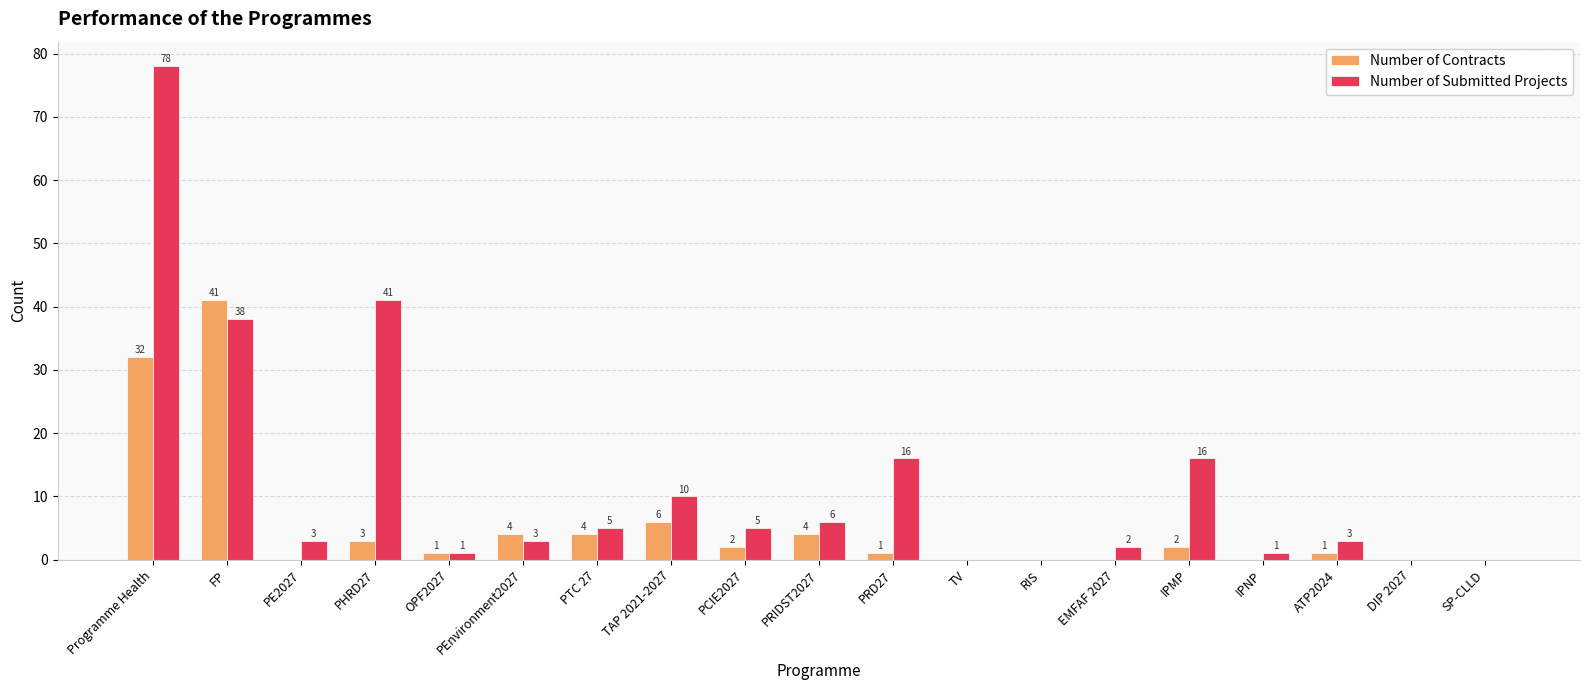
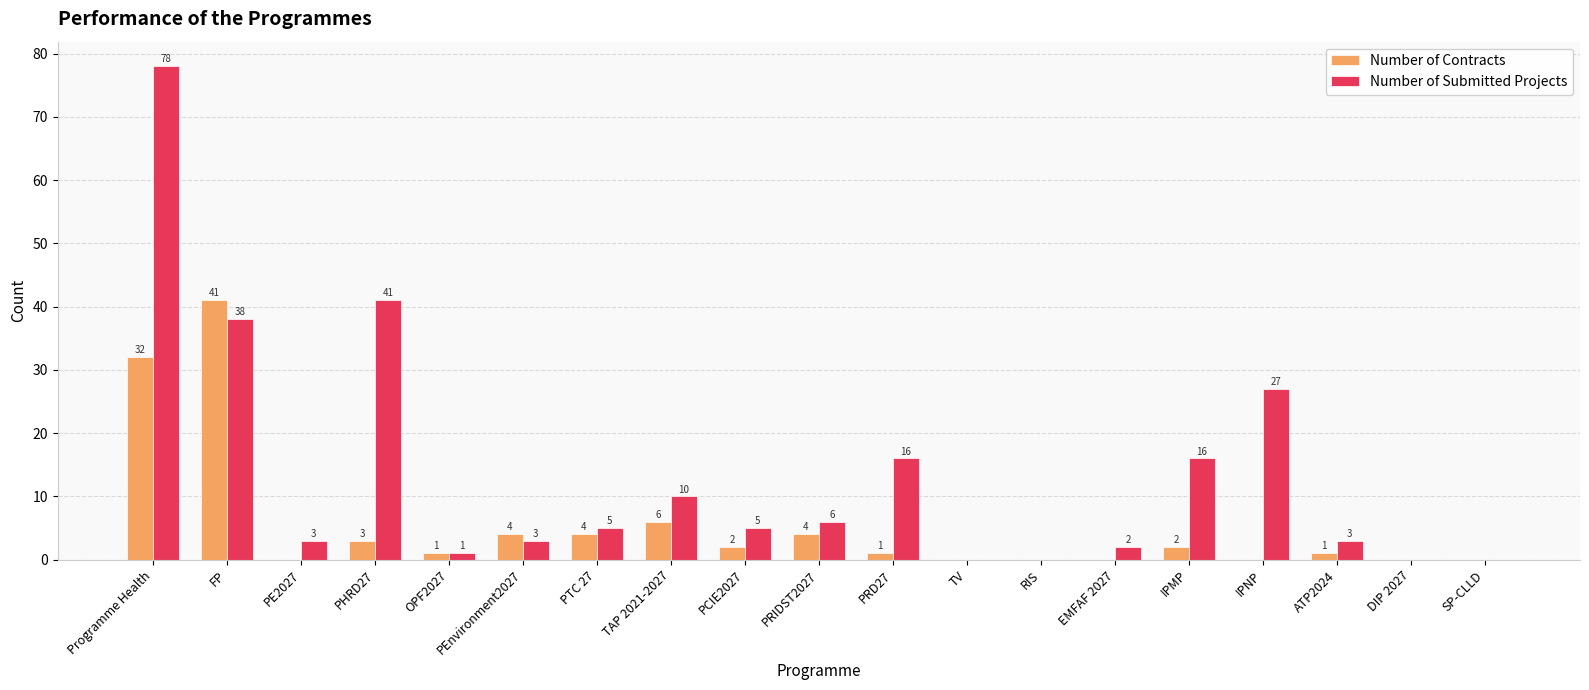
  {
    "Number of Contracts": {
      "Programme Health": 32,
      "FP": 41,
      "PHRD27": 3,
      "OPF2027": 1,
      "PEnvironment2027": 4,
      "PTC 27": 4,
      "TAP 2021-2027": 6,
      "PCIE2027": 2,
      "PRIDST2027": 4,
      "PRD27": 1,
      "IPMP": 2,
      "ATP2024": 1
    },
    "Number of Submitted Projects": {
      "Programme Health": 78,
      "FP": 38,
      "PE2027": 3,
      "PHRD27": 41,
      "OPF2027": 1,
      "PEnvironment2027": 3,
      "PTC 27": 5,
      "TAP 2021-2027": 10,
      "PCIE2027": 5,
      "PRIDST2027": 6,
      "PRD27": 16,
      "EMFAF 2027": 2,
      "IPMP": 16,
-     "IPNP": 1,
+     "IPNP": 27,
      "ATP2024": 3
    }
  }
